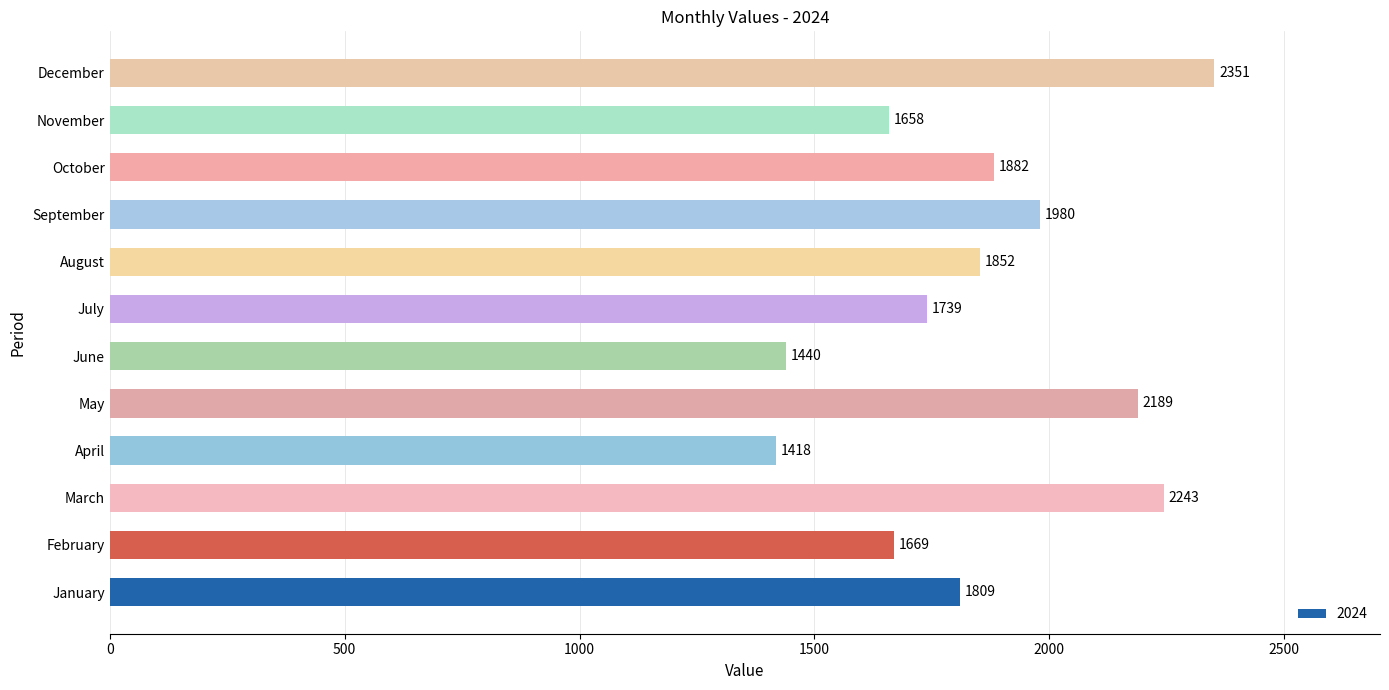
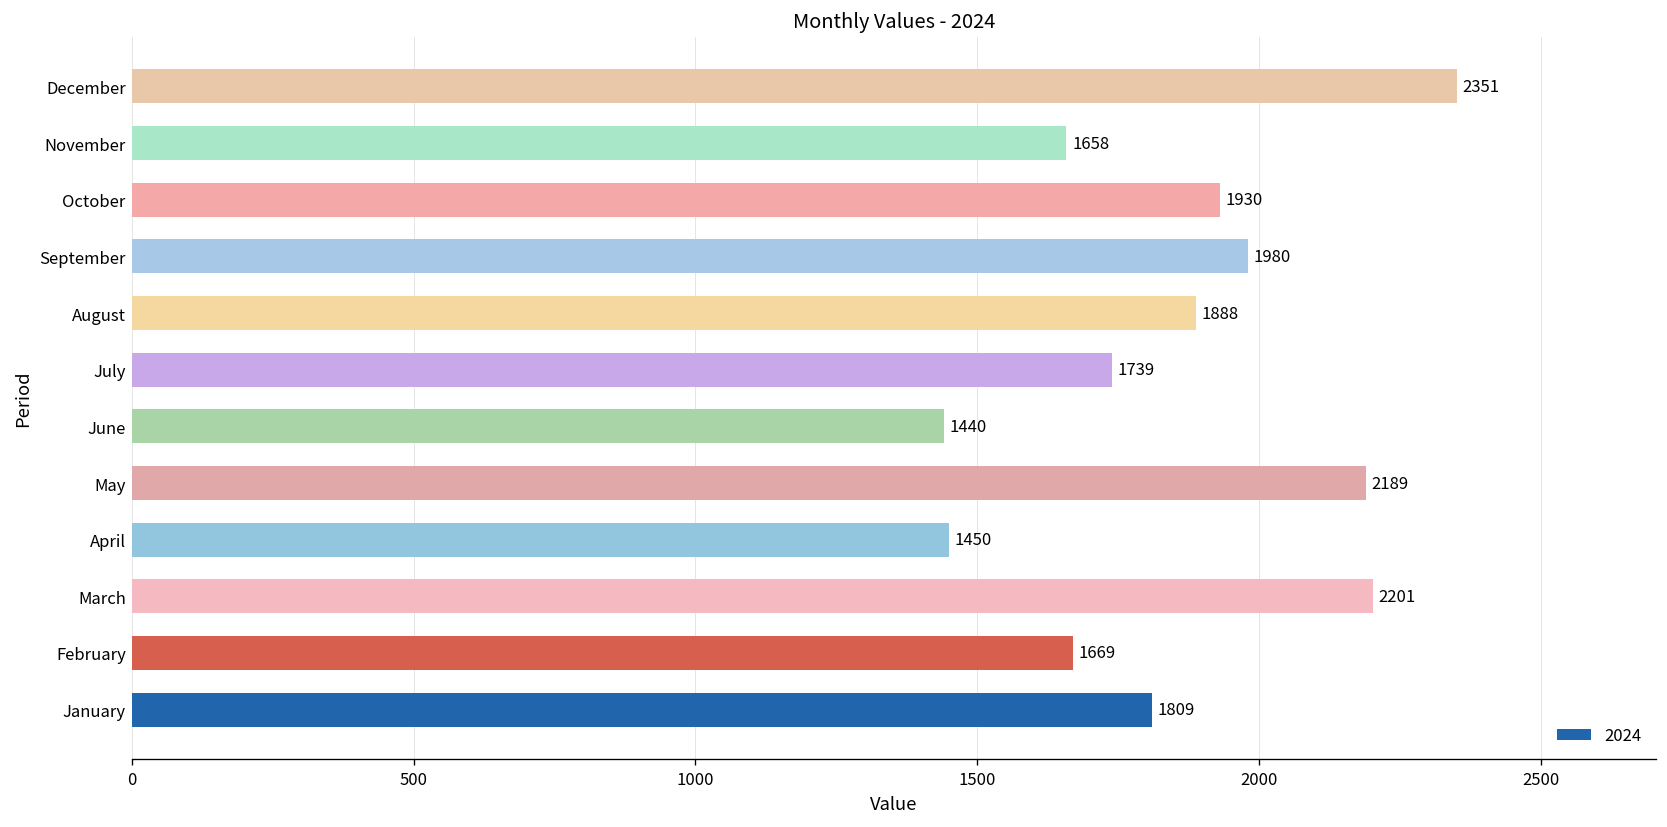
  {
    "December": 2351,
    "November": 1658,
-   "October": 1882,
+   "October": 1930,
    "September": 1980,
-   "August": 1852,
+   "August": 1888,
    "July": 1739,
    "June": 1440,
    "May": 2189,
-   "April": 1418,
-   "March": 2243,
+   "April": 1450,
+   "March": 2201,
    "February": 1669,
    "January": 1809
  }
